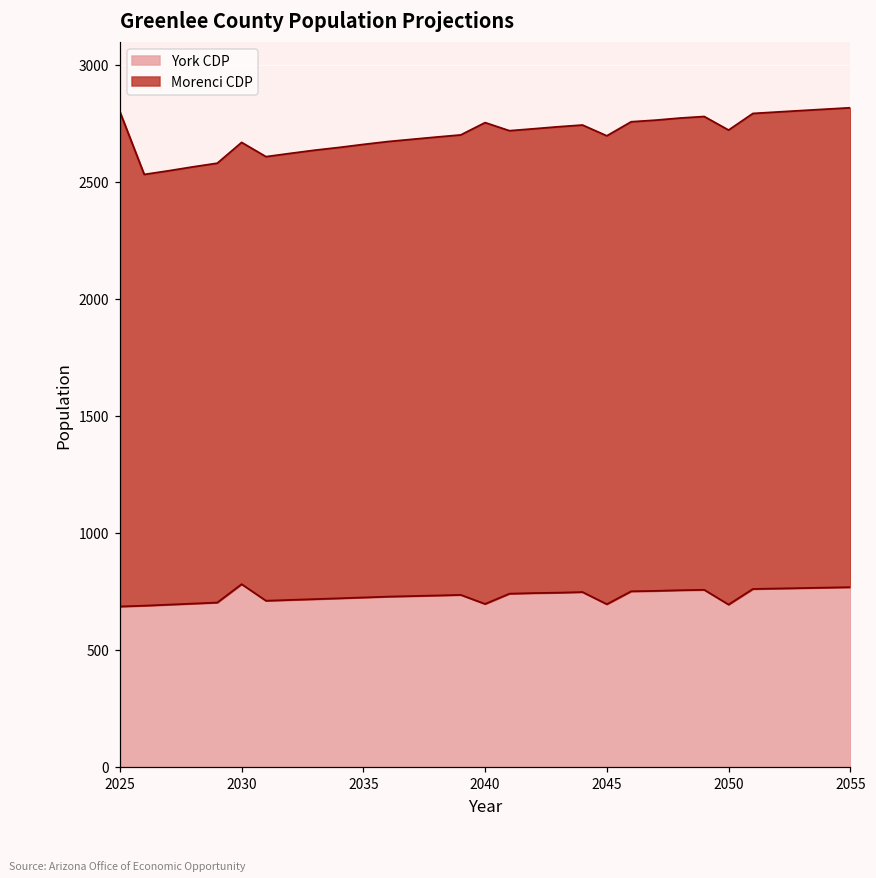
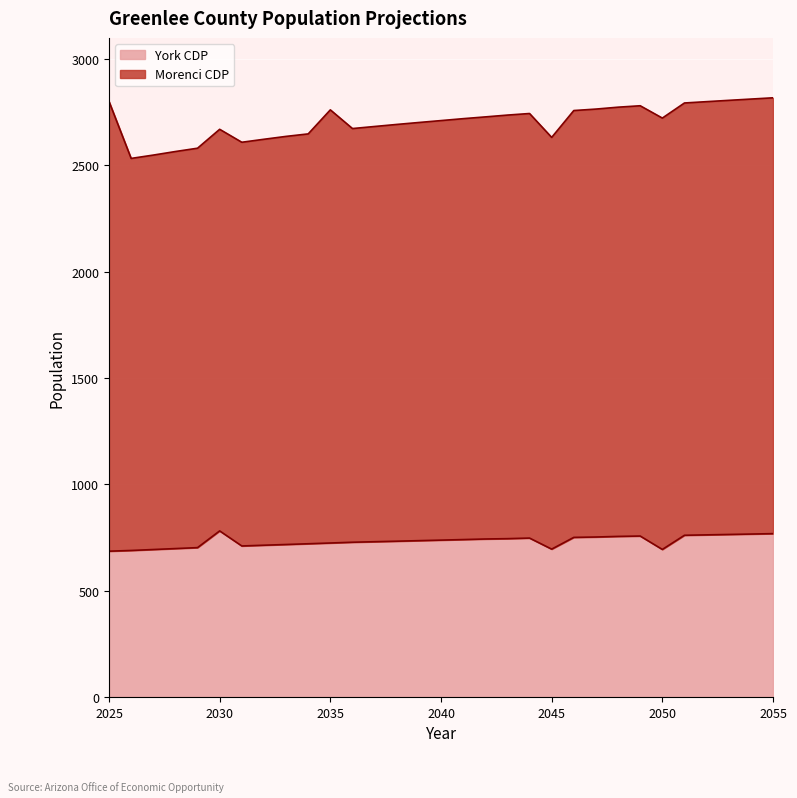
  {
    "York CDP": {
      "2025": 690,
      "2030": 780,
      "2035": 720,
-     "2040": 700,
+     "2040": 740,
      "2045": 700,
      "2050": 690,
      "2055": 770
    },
    "Morenci CDP": {
      "2025": 2110,
      "2030": 1890,
-     "2035": 1940,
-     "2040": 2060,
-     "2045": 2000,
+     "2035": 2040,
+     "2040": 1970,
+     "2045": 1940,
      "2050": 2030,
      "2055": 2050
    }
  }
